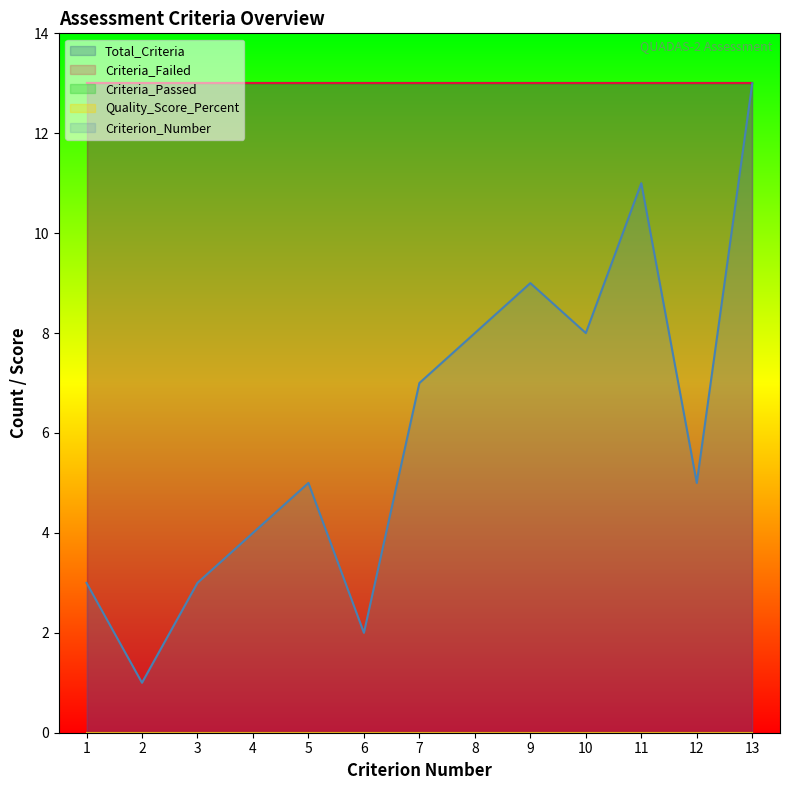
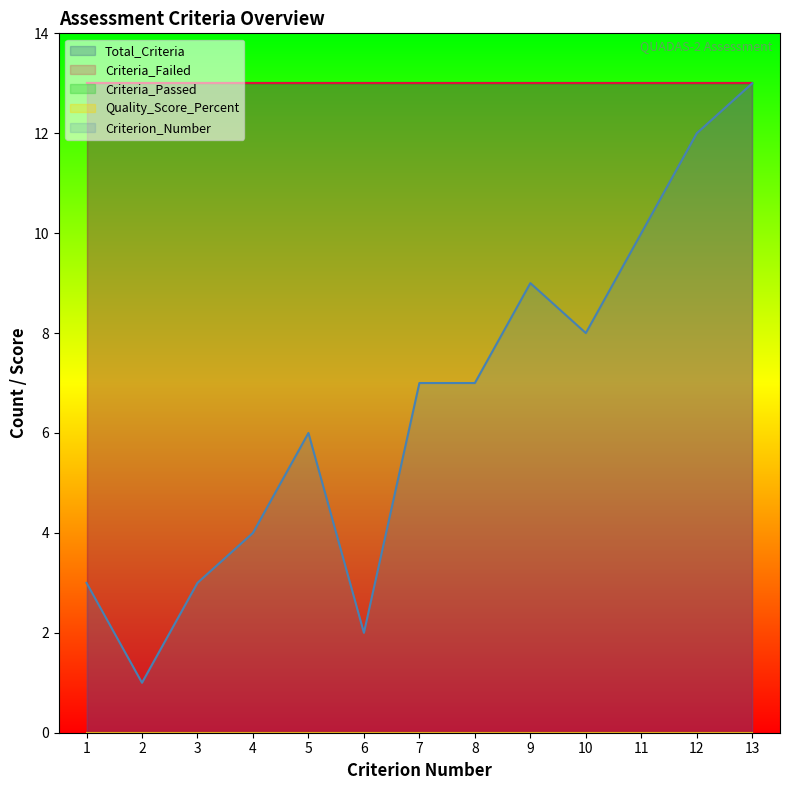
  {
    "Criteria_Failed": {
      "4": 13,
      "5": 13,
      "6": 13,
      "7": 13,
      "8": 13,
      "9": 13,
      "10": 13,
      "11": 13,
      "12": 13
    },
    "Quality_Score_Percent": {
      "1": 0,
      "2": 0,
      "3": 0,
      "4": 0,
      "5": 0,
      "6": 0,
      "7": 0,
      "8": 0,
      "9": 0,
      "10": 0,
      "11": 0,
      "12": 0,
      "13": 0
    },
    "Criterion_Number": {
      "1": 3,
      "2": 1,
      "3": 3,
      "4": 4,
-     "5": 5,
+     "5": 6,
      "6": 2,
      "7": 7,
-     "8": 8,
+     "8": 7,
      "9": 9,
      "10": 8,
-     "11": 11,
-     "12": 5
+     "11": 10,
+     "12": 12
    }
  }
